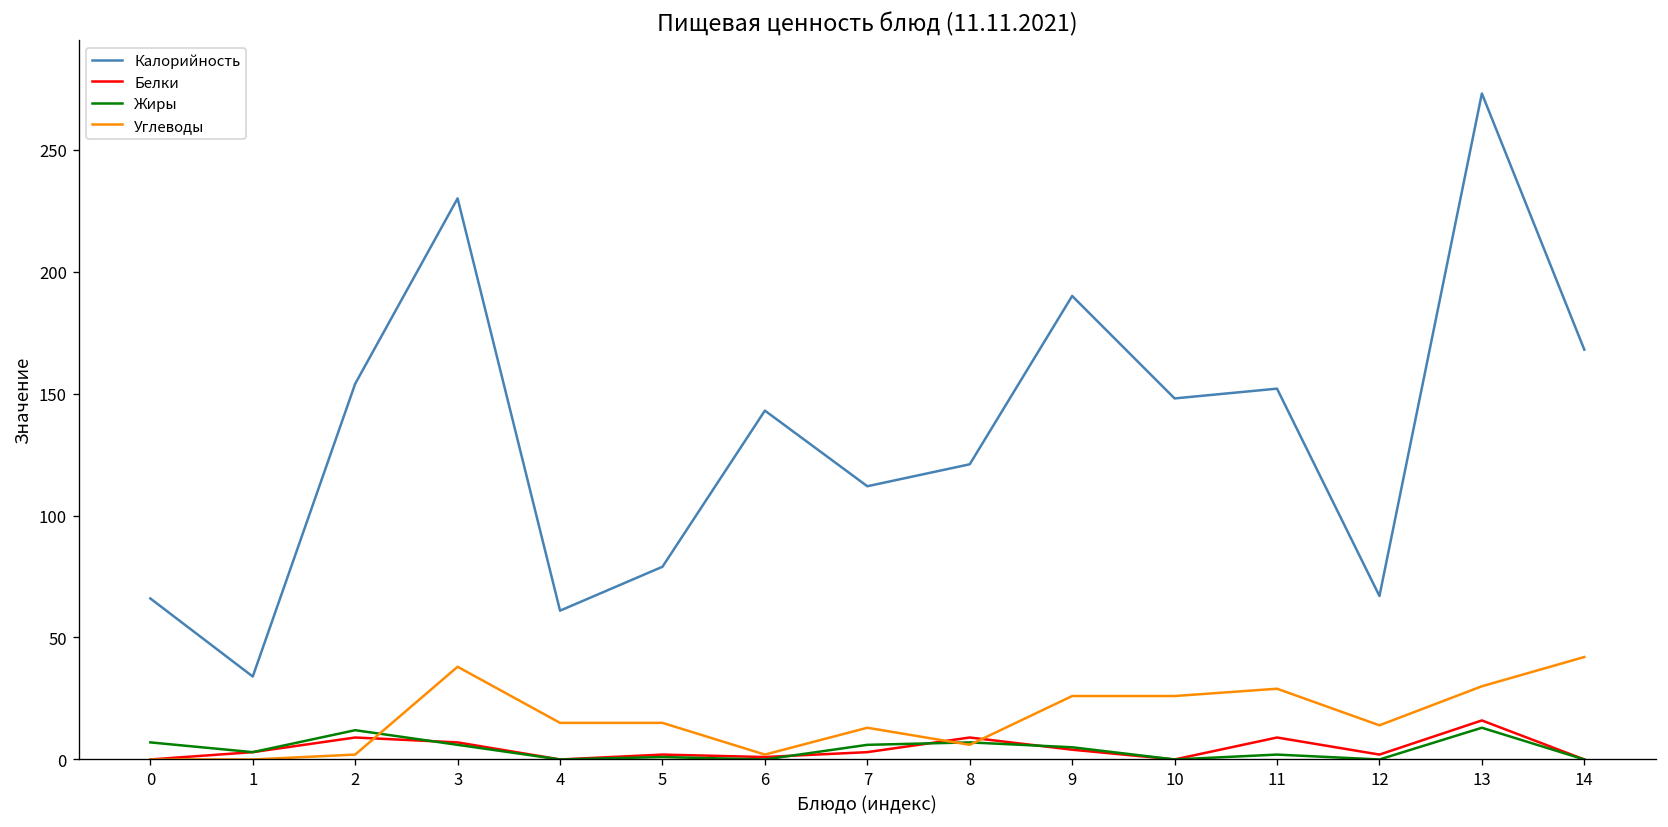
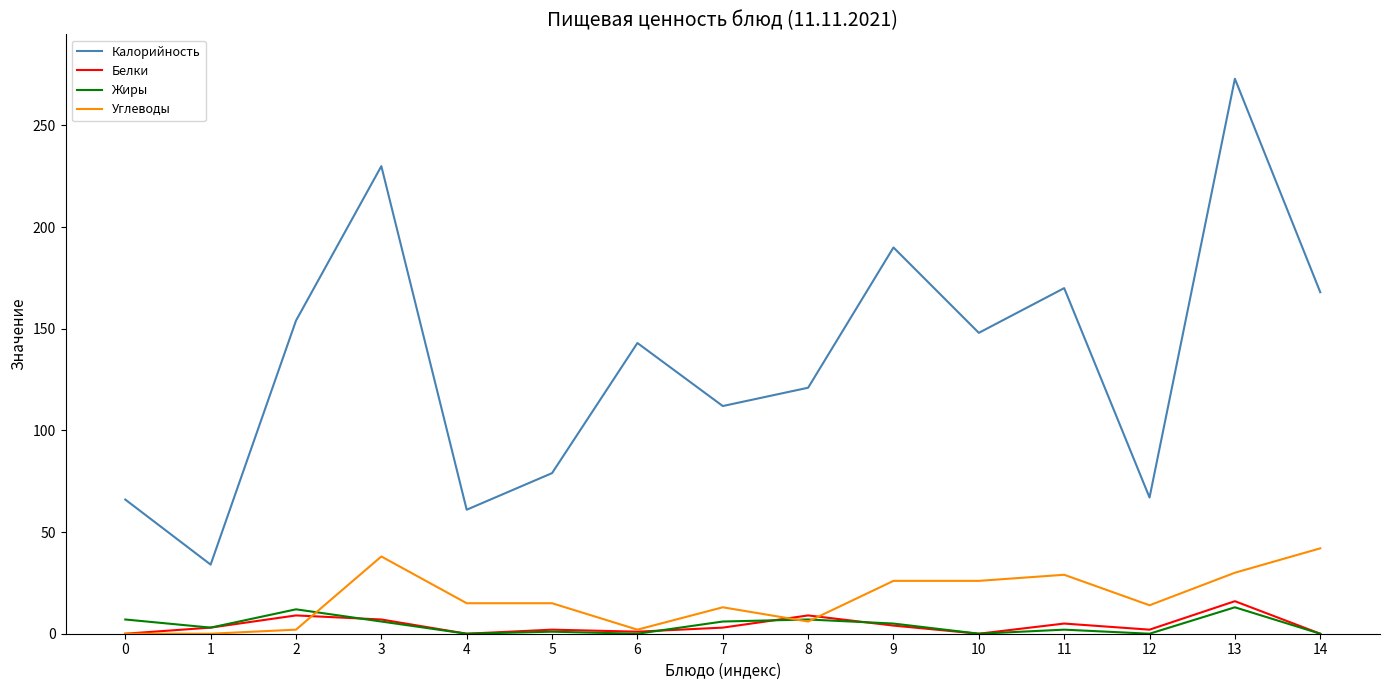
  {
    "Калорийность": {
      "0": 66,
      "1": 34,
      "2": 154,
      "3": 230,
      "4": 61,
      "5": 79,
      "6": 143,
      "7": 112,
      "8": 121,
      "9": 190,
      "10": 148,
-     "11": 152,
+     "11": 170,
      "12": 67,
      "13": 273,
      "14": 168
    },
    "Белки": {
      "2": 9,
      "7": 3,
      "8": 9,
-     "11": 9,
+     "11": 5,
      "12": 2,
      "13": 16
    },
    "Жиры": {
      "0": 7,
      "2": 12,
      "7": 6,
      "11": 2,
      "12": 0,
      "13": 13
    },
    "Углеводы": {
      "1": 0,
      "2": 2,
      "3": 38,
      "4": 15,
      "5": 15,
      "7": 13,
      "9": 26,
      "10": 26,
      "11": 29,
      "12": 14,
      "13": 30,
      "14": 42
    }
  }
